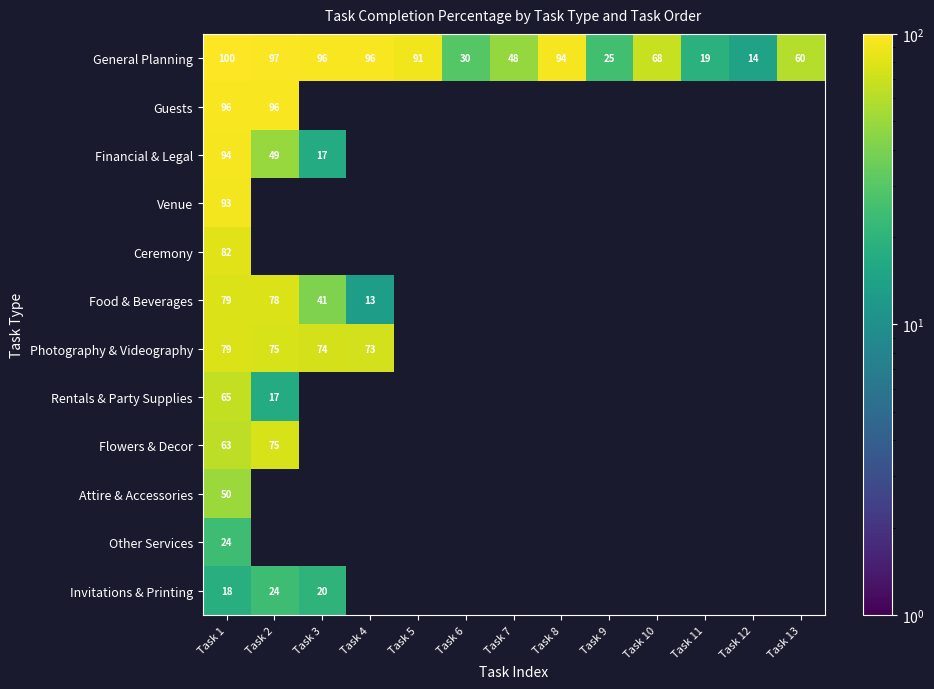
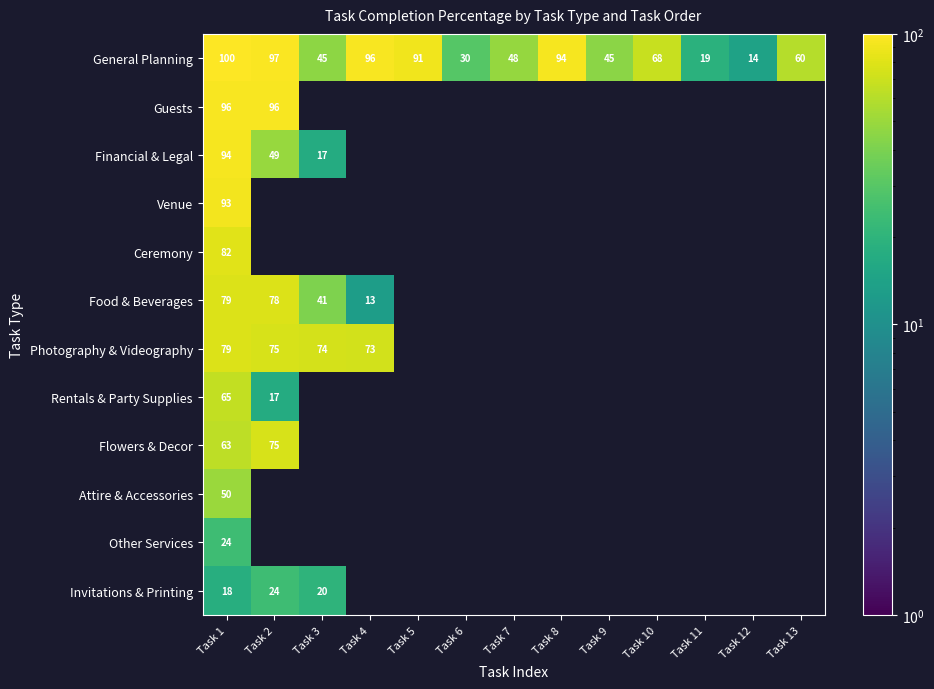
  {
    "General Planning": {
      "Task 1": 100,
      "Task 2": 97,
-     "Task 3": 96,
+     "Task 3": 45,
      "Task 4": 96,
      "Task 5": 91,
      "Task 6": 30,
      "Task 7": 48,
      "Task 8": 94,
-     "Task 9": 25,
+     "Task 9": 45,
      "Task 10": 68,
      "Task 11": 19,
      "Task 12": 14,
      "Task 13": 60
    },
    "Guests": {
      "Task 1": 96,
      "Task 2": 96
    },
    "Financial & Legal": {
      "Task 1": 94,
      "Task 2": 49,
      "Task 3": 17
    },
    "Venue": {
      "Task 1": 93
    },
    "Ceremony": {
      "Task 1": 82
    },
    "Food & Beverages": {
      "Task 1": 79,
      "Task 2": 78,
      "Task 3": 41,
      "Task 4": 13
    },
    "Photography & Videography": {
      "Task 1": 79,
      "Task 2": 75,
      "Task 3": 74,
      "Task 4": 73
    },
    "Rentals & Party Supplies": {
      "Task 1": 65,
      "Task 2": 17
    },
    "Flowers & Decor": {
      "Task 1": 63,
      "Task 2": 75
    },
    "Attire & Accessories": {
      "Task 1": 50
    },
    "Other Services": {
      "Task 1": 24
    },
    "Invitations & Printing": {
      "Task 1": 18,
      "Task 2": 24,
      "Task 3": 20
    }
  }
